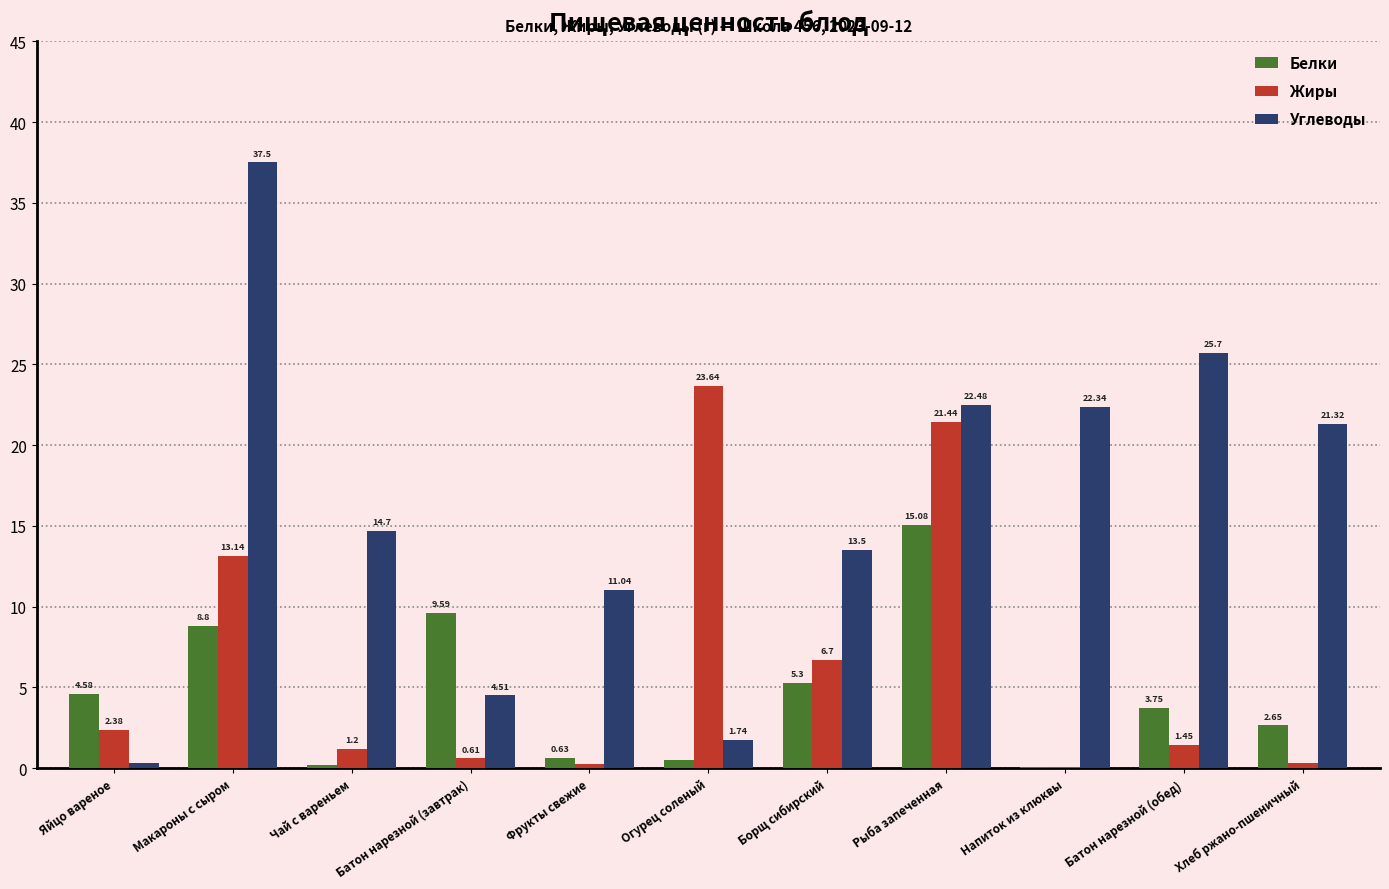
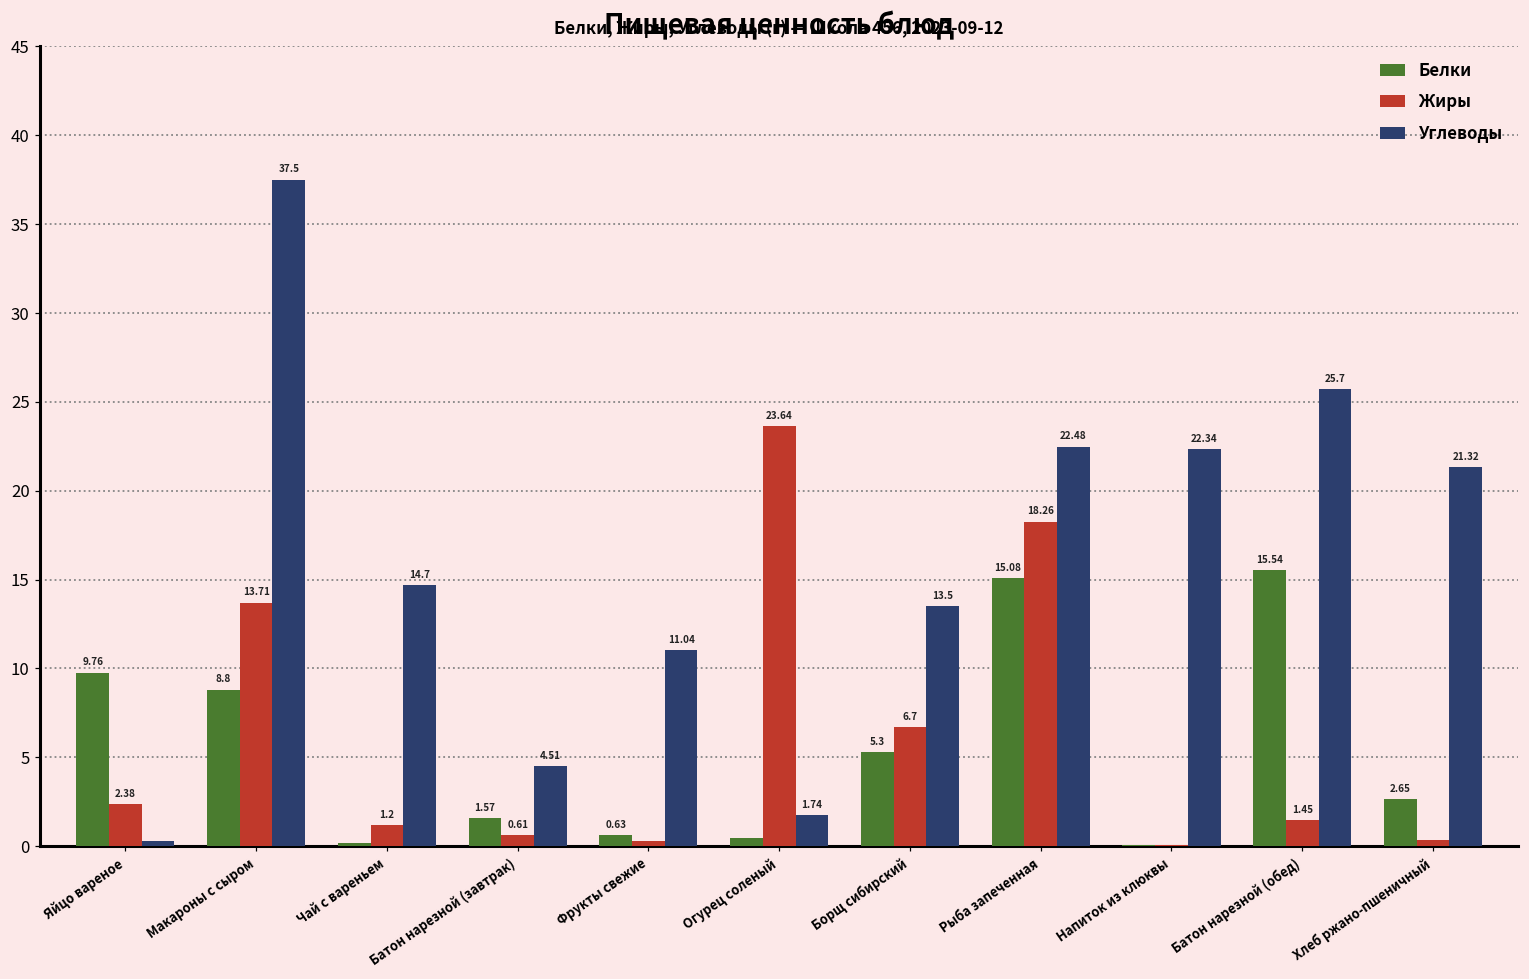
  {
    "Белки": {
-     "Яйцо вареное": 4.58,
+     "Яйцо вареное": 9.76,
      "Макароны с сыром": 8.8,
-     "Батон нарезной (завтрак)": 9.59,
+     "Батон нарезной (завтрак)": 1.57,
      "Фрукты свежие": 0.63,
      "Борщ сибирский": 5.3,
      "Рыба запеченная": 15.08,
-     "Батон нарезной (обед)": 3.75,
+     "Батон нарезной (обед)": 15.54,
      "Хлеб ржано-пшеничный": 2.65
    },
    "Жиры": {
      "Яйцо вареное": 2.38,
-     "Макароны с сыром": 13.14,
+     "Макароны с сыром": 13.71,
      "Чай с вареньем": 1.2,
      "Батон нарезной (завтрак)": 0.61,
      "Огурец соленый": 23.64,
      "Борщ сибирский": 6.7,
-     "Рыба запеченная": 21.44,
+     "Рыба запеченная": 18.26,
      "Батон нарезной (обед)": 1.45
    },
    "Углеводы": {
      "Макароны с сыром": 37.5,
      "Чай с вареньем": 14.7,
      "Батон нарезной (завтрак)": 4.51,
      "Фрукты свежие": 11.04,
      "Огурец соленый": 1.74,
      "Борщ сибирский": 13.5,
      "Рыба запеченная": 22.48,
      "Напиток из клюквы": 22.34,
      "Батон нарезной (обед)": 25.7,
      "Хлеб ржано-пшеничный": 21.32
    }
  }
